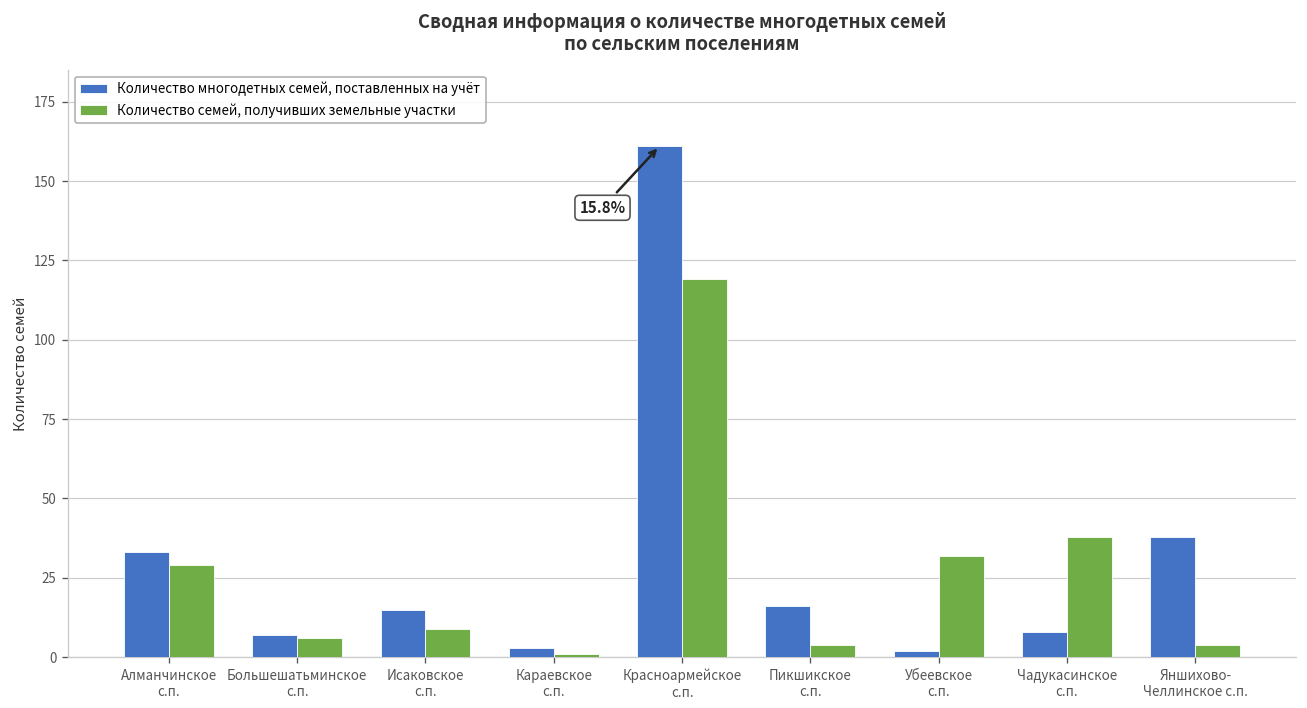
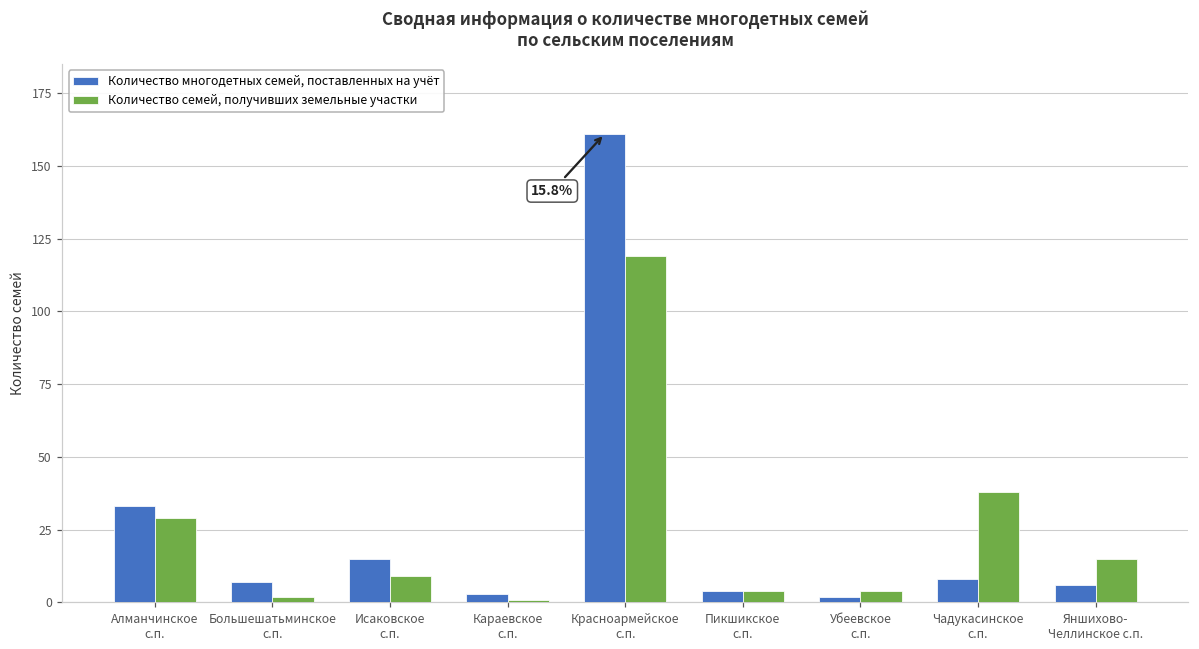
  {
    "Количество многодетных семей, поставленных на учёт": {
      "Алманчинское с.п.": 33,
      "Большешатьминское с.п.": 7,
      "Исаковское с.п.": 15,
      "Караевское с.п.": 3,
-     "Пикшикское с.п.": 16,
+     "Пикшикское с.п.": 4,
      "Убеевское с.п.": 2,
      "Чадукасинское с.п.": 8,
-     "Яншихово- Челлинское с.п.": 38
+     "Яншихово- Челлинское с.п.": 6
    },
    "Количество семей, получивших земельные участки": {
      "Алманчинское с.п.": 29,
-     "Большешатьминское с.п.": 6,
+     "Большешатьминское с.п.": 2,
      "Исаковское с.п.": 9,
      "Караевское с.п.": 1,
      "Красноармейское с.п.": 119,
      "Пикшикское с.п.": 4,
-     "Убеевское с.п.": 32,
+     "Убеевское с.п.": 4,
      "Чадукасинское с.п.": 38,
-     "Яншихово- Челлинское с.п.": 4
+     "Яншихово- Челлинское с.п.": 15
    }
  }
